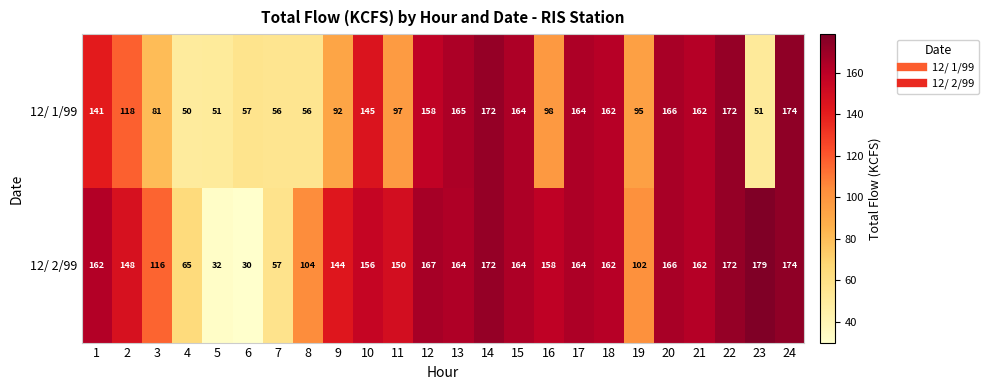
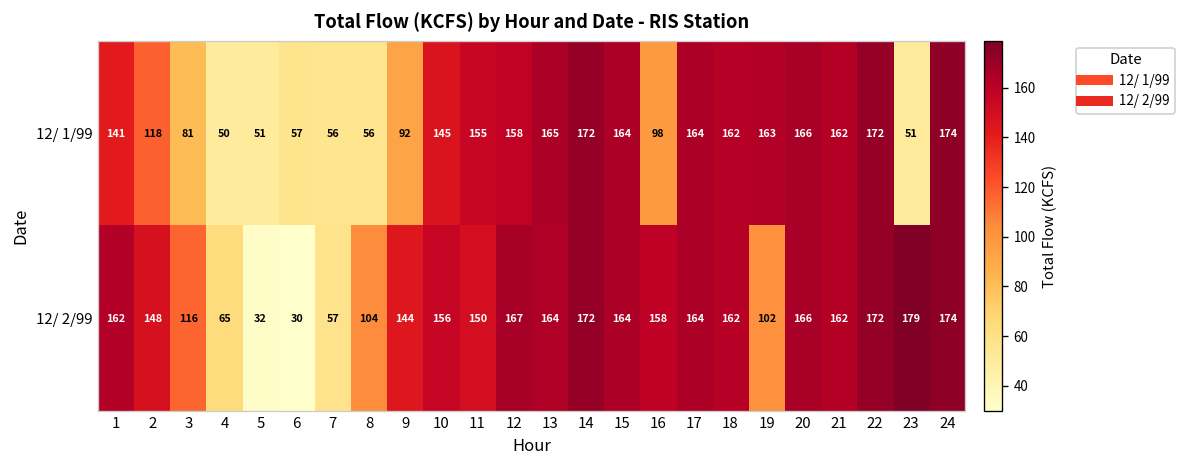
  {
    "12/ 1/99": {
      "1": 141,
      "2": 118,
      "3": 81,
      "4": 50,
      "5": 51,
      "6": 57,
      "7": 56,
      "8": 56,
      "9": 92,
      "10": 145,
-     "11": 97,
+     "11": 155,
      "12": 158,
      "13": 165,
      "14": 172,
      "15": 164,
      "16": 98,
      "17": 164,
      "18": 162,
-     "19": 95,
+     "19": 163,
      "20": 166,
      "21": 162,
      "22": 172,
      "23": 51,
      "24": 174
    },
    "12/ 2/99": {
      "1": 162,
      "2": 148,
      "3": 116,
      "4": 65,
      "5": 32,
      "6": 30,
      "7": 57,
      "8": 104,
      "9": 144,
      "10": 156,
      "11": 150,
      "12": 167,
      "13": 164,
      "14": 172,
      "15": 164,
      "16": 158,
      "17": 164,
      "18": 162,
      "19": 102,
      "20": 166,
      "21": 162,
      "22": 172,
      "23": 179,
      "24": 174
    }
  }
